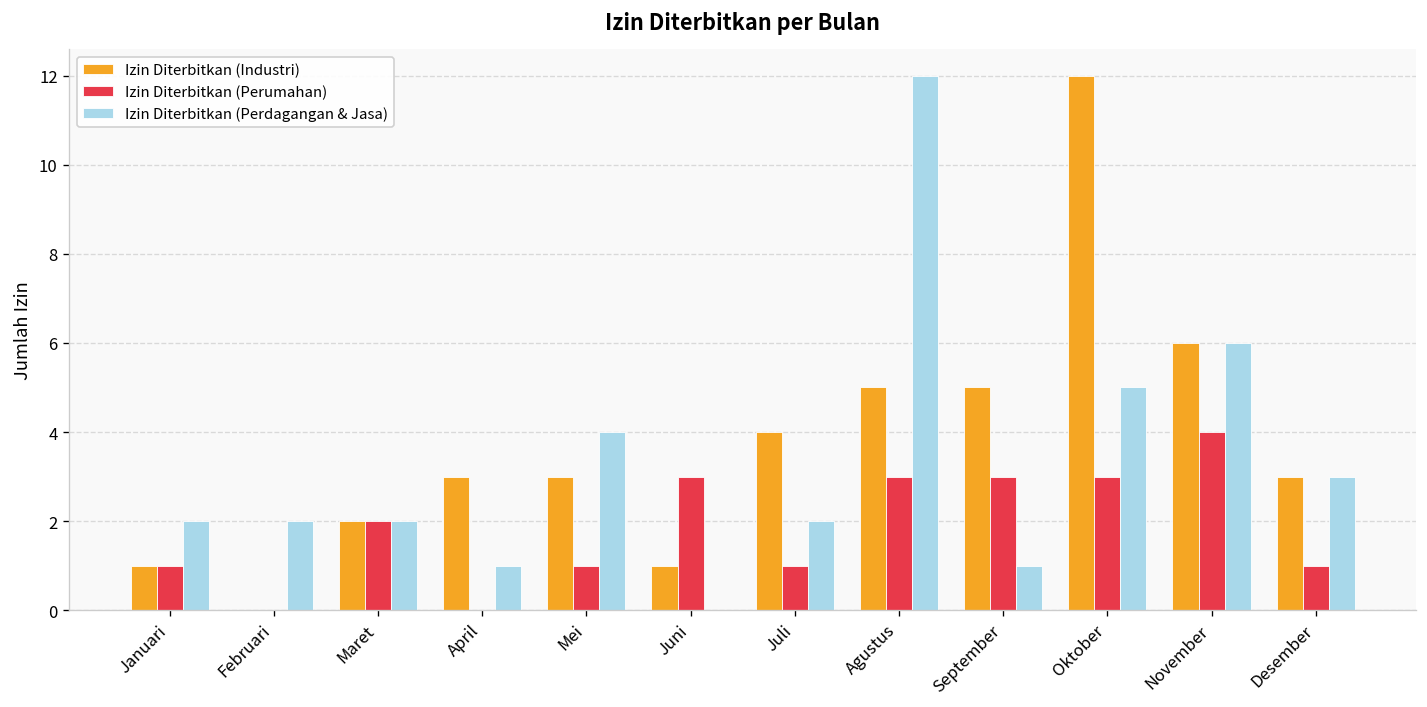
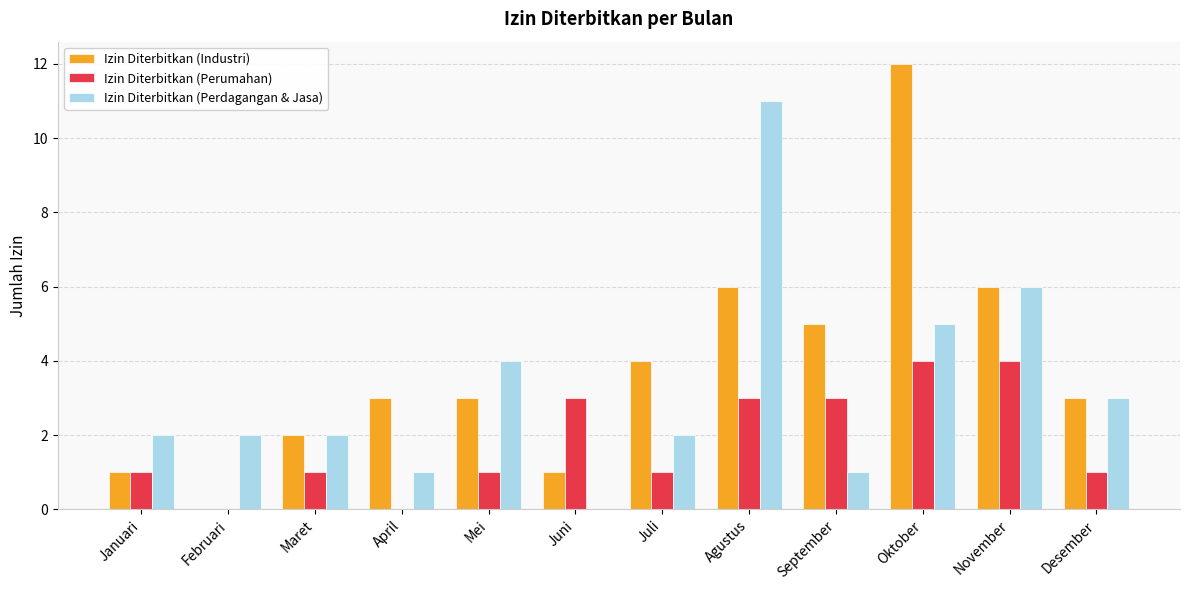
  {
    "Izin Diterbitkan (Industri)": {
      "Januari": 1,
      "Februari": 0,
      "Maret": 2,
      "April": 3,
      "Mei": 3,
      "Juni": 1,
      "Juli": 4,
-     "Agustus": 5,
+     "Agustus": 6,
      "September": 5,
      "Oktober": 12,
      "November": 6,
      "Desember": 3
    },
    "Izin Diterbitkan (Perumahan)": {
      "Januari": 1,
      "Februari": 0,
-     "Maret": 2,
+     "Maret": 1,
      "April": 0,
      "Mei": 1,
      "Juni": 3,
      "Juli": 1,
      "Agustus": 3,
      "September": 3,
-     "Oktober": 3,
+     "Oktober": 4,
      "November": 4,
      "Desember": 1
    },
    "Izin Diterbitkan (Perdagangan & Jasa)": {
      "Januari": 2,
      "Februari": 2,
      "Maret": 2,
      "April": 1,
      "Mei": 4,
      "Juni": 0,
      "Juli": 2,
-     "Agustus": 12,
+     "Agustus": 11,
      "September": 1,
      "Oktober": 5,
      "November": 6,
      "Desember": 3
    }
  }
